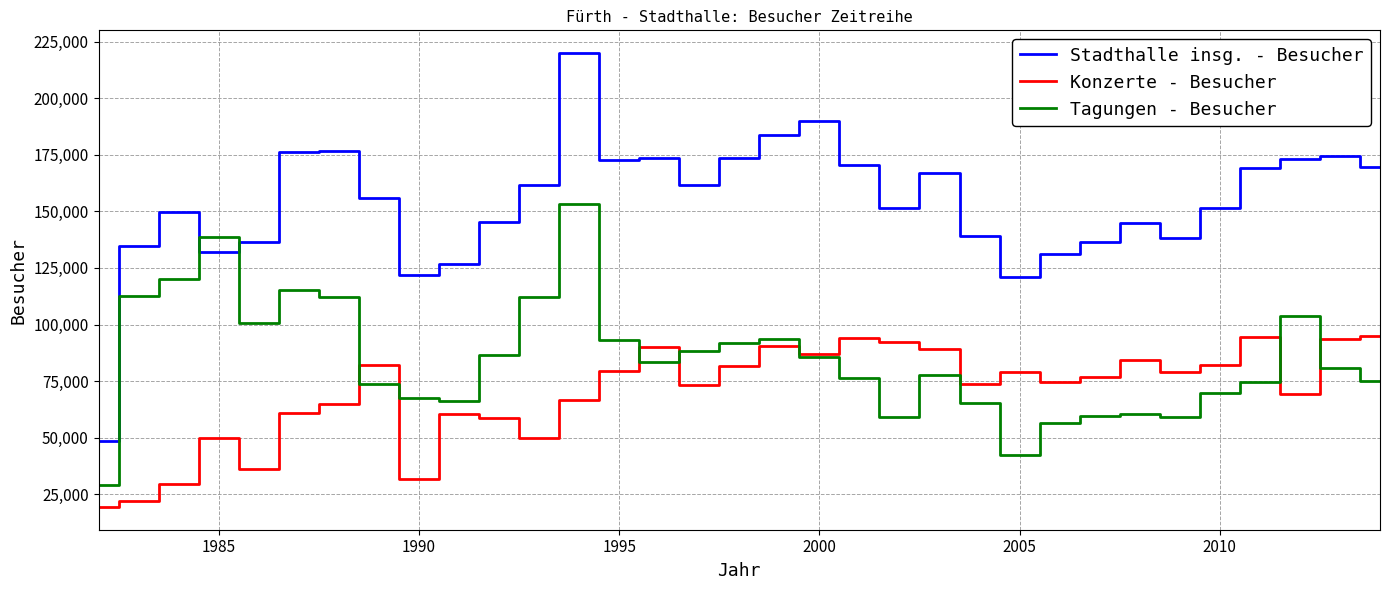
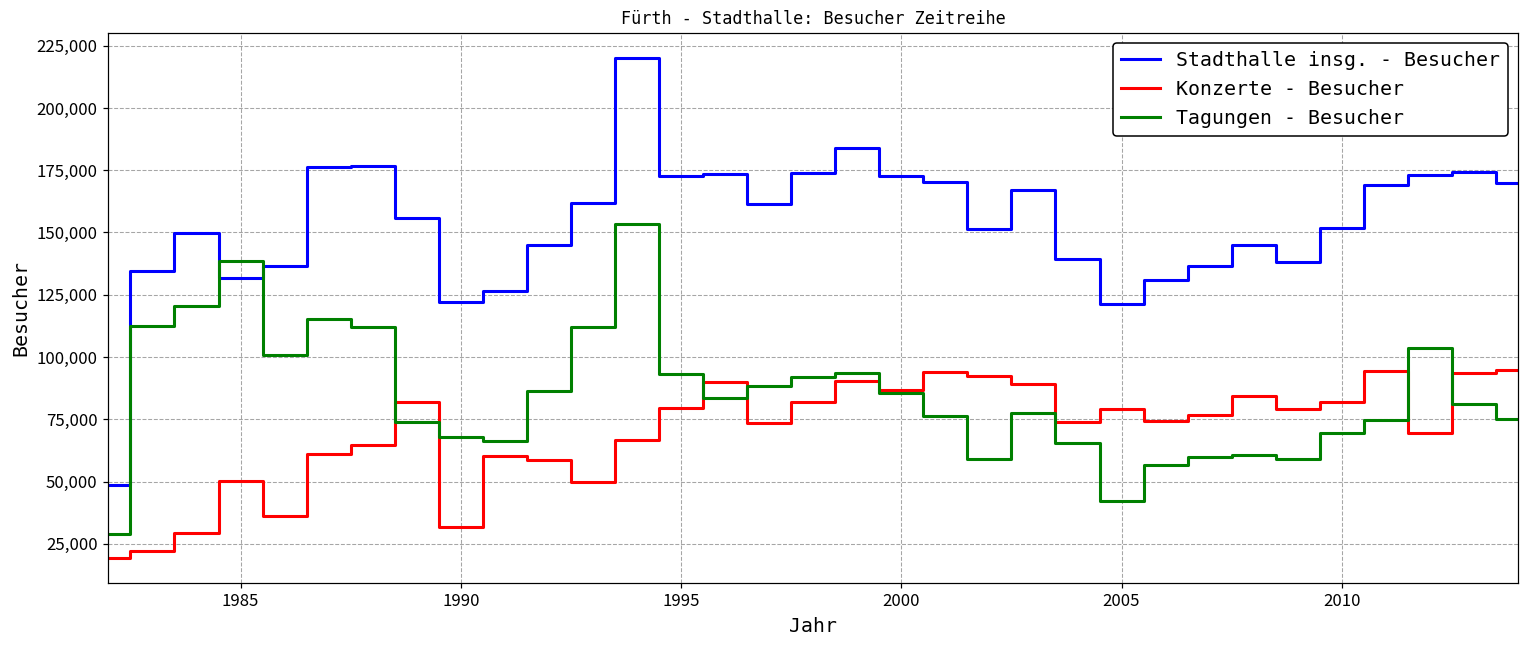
  {
    "Stadthalle insg. - Besucher": {
      "1985": "132,000",
      "1990": "122,000",
      "1995": "173,000",
-     "2000": "190,000",
+     "2000": "173,000",
      "2005": "121,000",
      "2010": "152,000"
    },
    "Konzerte - Besucher": {
      "1985": "50,000",
      "1990": "32,000",
      "1995": "79,000",
      "2000": "87,000",
      "2005": "79,000",
      "2010": "82,000"
    },
    "Tagungen - Besucher": {
      "1985": "139,000",
      "1990": "68,000",
      "1995": "93,000",
      "2000": "86,000",
      "2005": "42,000",
      "2010": "70,000"
    }
  }
